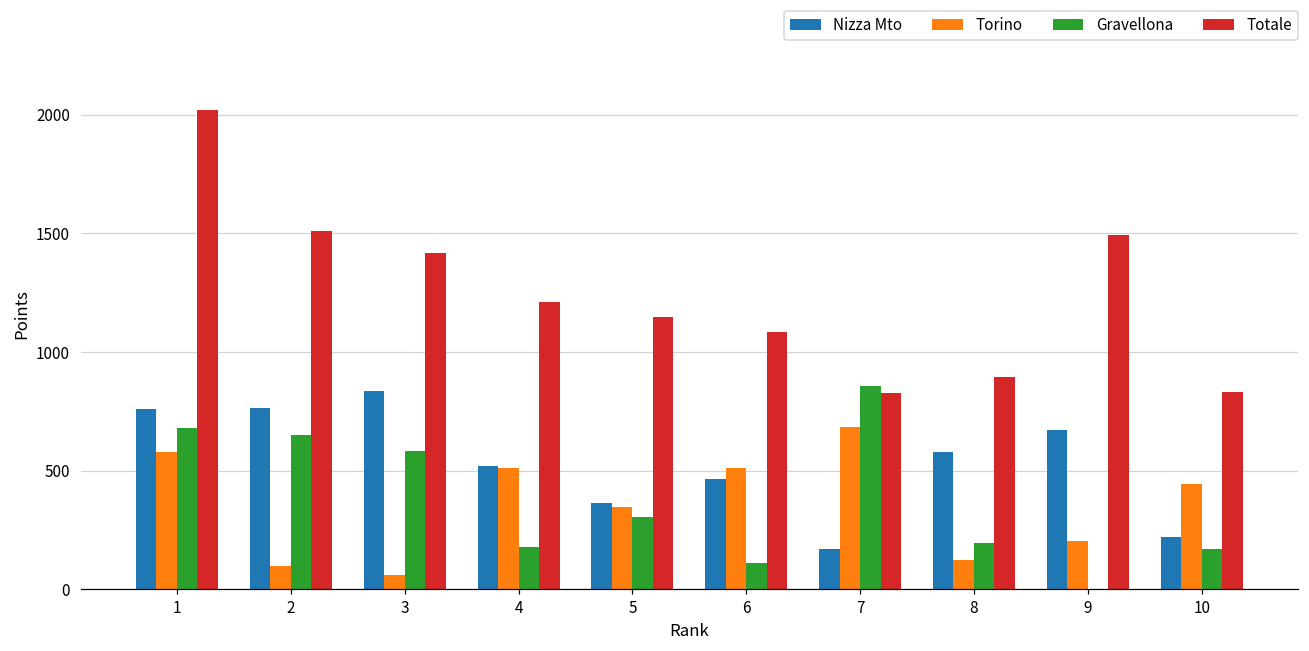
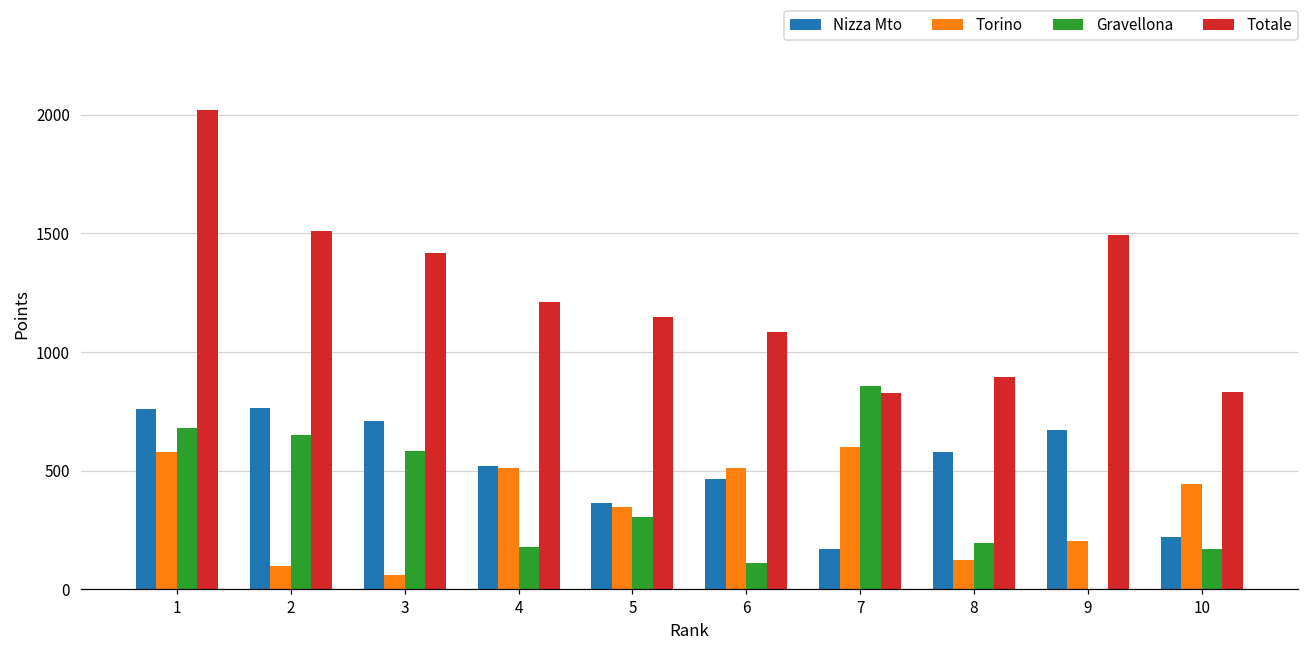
  {
    "Nizza Mto": {
      "1": 760,
      "2": 760,
-     "3": 840,
+     "3": 710,
      "4": 520,
      "5": 360,
      "6": 470,
      "7": 170,
      "8": 580,
      "9": 670,
      "10": 220
    },
    "Torino": {
      "1": 580,
      "2": 100,
      "3": 60,
      "4": 510,
      "5": 350,
      "6": 510,
-     "7": 690,
+     "7": 600,
      "8": 120,
      "9": 200,
      "10": 440
    },
    "Gravellona": {
      "1": 680,
      "2": 650,
      "3": 580,
      "4": 180,
      "5": 300,
      "6": 110,
      "7": 860,
      "8": 200,
      "10": 170
    },
    "Totale": {
      "1": 2020,
      "2": 1510,
      "3": 1420,
      "4": 1210,
      "5": 1150,
      "6": 1090,
      "7": 830,
      "8": 900,
      "9": 1490,
      "10": 830
    }
  }
